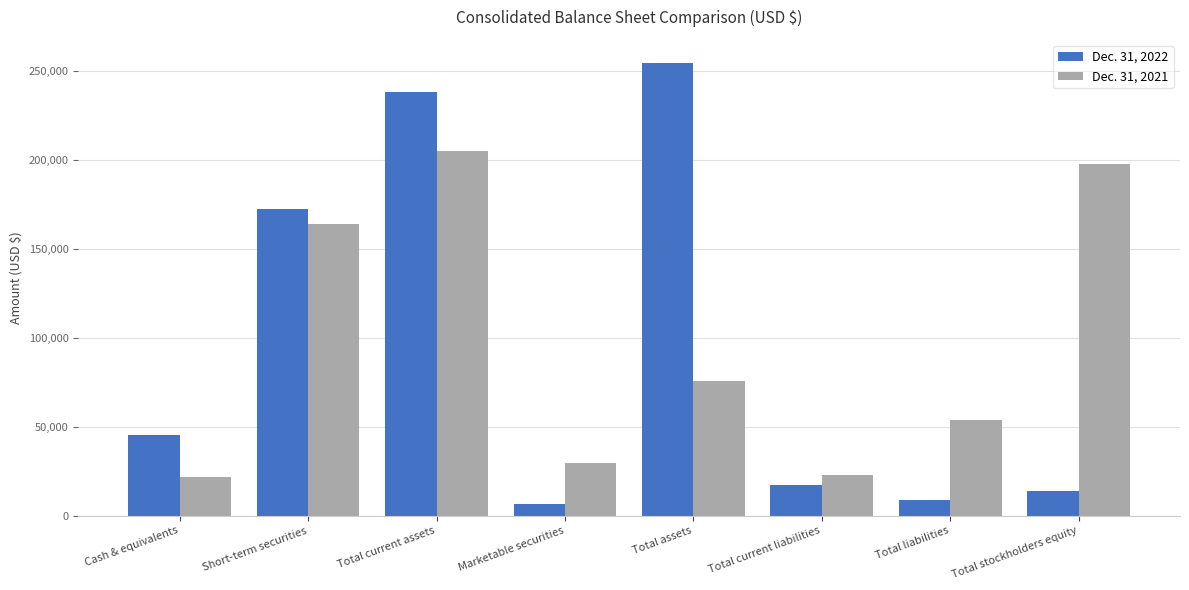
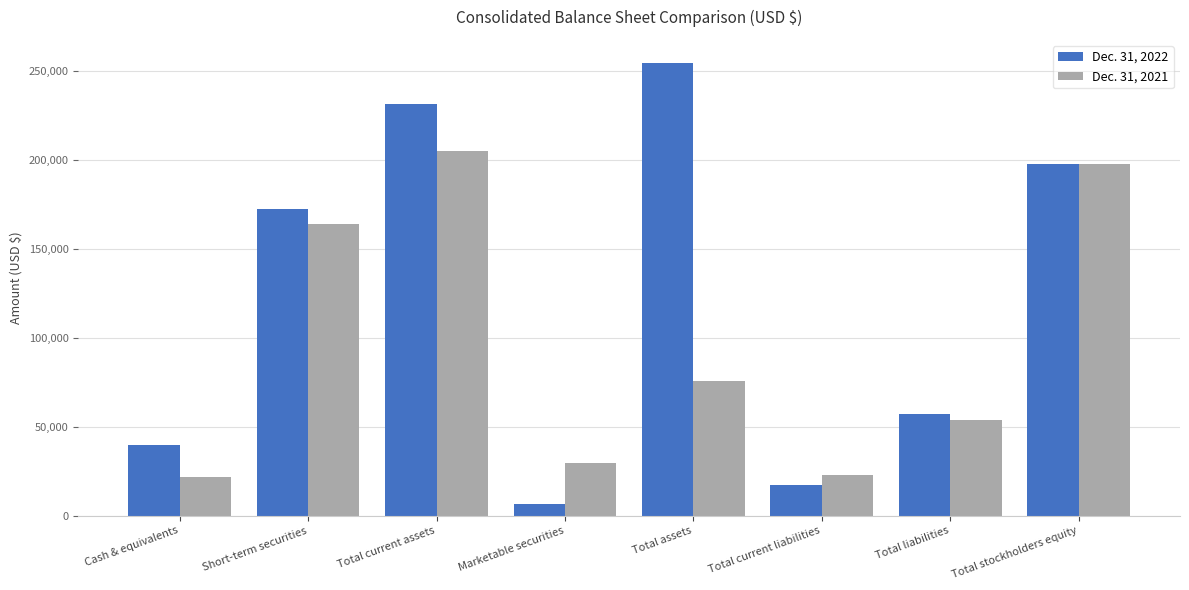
  {
    "Dec. 31, 2022": {
-     "Cash & equivalents": "45,000",
+     "Cash & equivalents": "40,000",
      "Short-term securities": "172,000",
-     "Total current assets": "238,000",
+     "Total current assets": "232,000",
      "Marketable securities": "7,000",
      "Total assets": "255,000",
      "Total current liabilities": "17,000",
-     "Total liabilities": "9,000",
-     "Total stockholders equity": "14,000"
+     "Total liabilities": "57,000",
+     "Total stockholders equity": "198,000"
    },
    "Dec. 31, 2021": {
      "Cash & equivalents": "22,000",
      "Short-term securities": "164,000",
      "Total current assets": "205,000",
      "Marketable securities": "29,000",
      "Total assets": "75,000",
      "Total current liabilities": "23,000",
      "Total liabilities": "54,000",
      "Total stockholders equity": "197,000"
    }
  }
